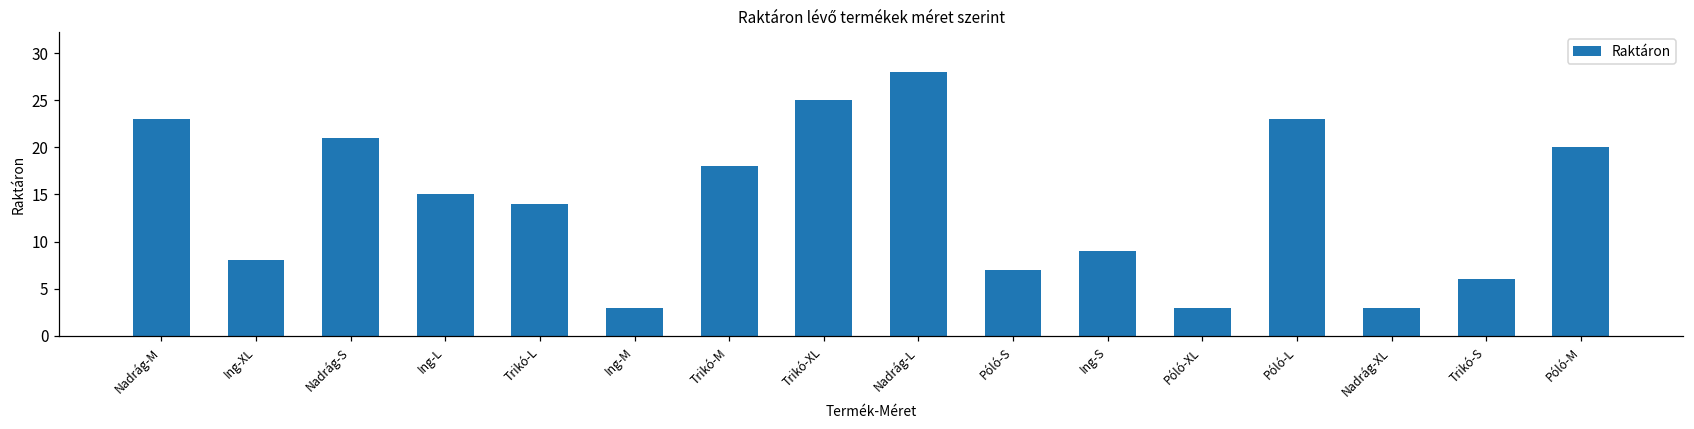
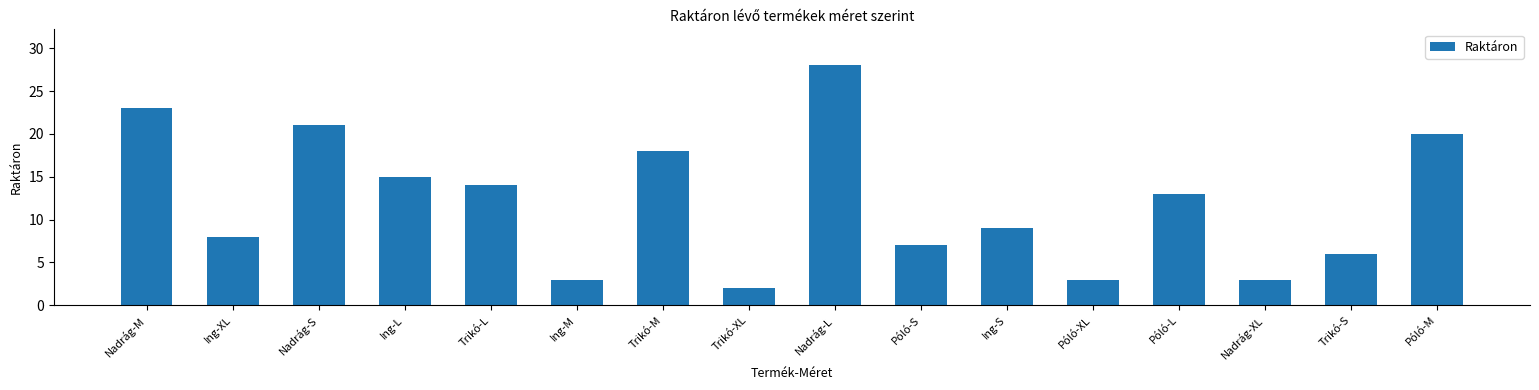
  {
    "Nadrág-M": 23,
    "Ing-XL": 8,
    "Nadrág-S": 21,
    "Ing-L": 15,
    "Trikó-L": 14,
    "Ing-M": 3,
    "Trikó-M": 18,
-   "Trikó-XL": 25,
+   "Trikó-XL": 2,
    "Nadrág-L": 28,
    "Póló-S": 7,
    "Ing-S": 9,
    "Póló-XL": 3,
-   "Póló-L": 23,
+   "Póló-L": 13,
    "Nadrág-XL": 3,
    "Trikó-S": 6,
    "Póló-M": 20
  }
